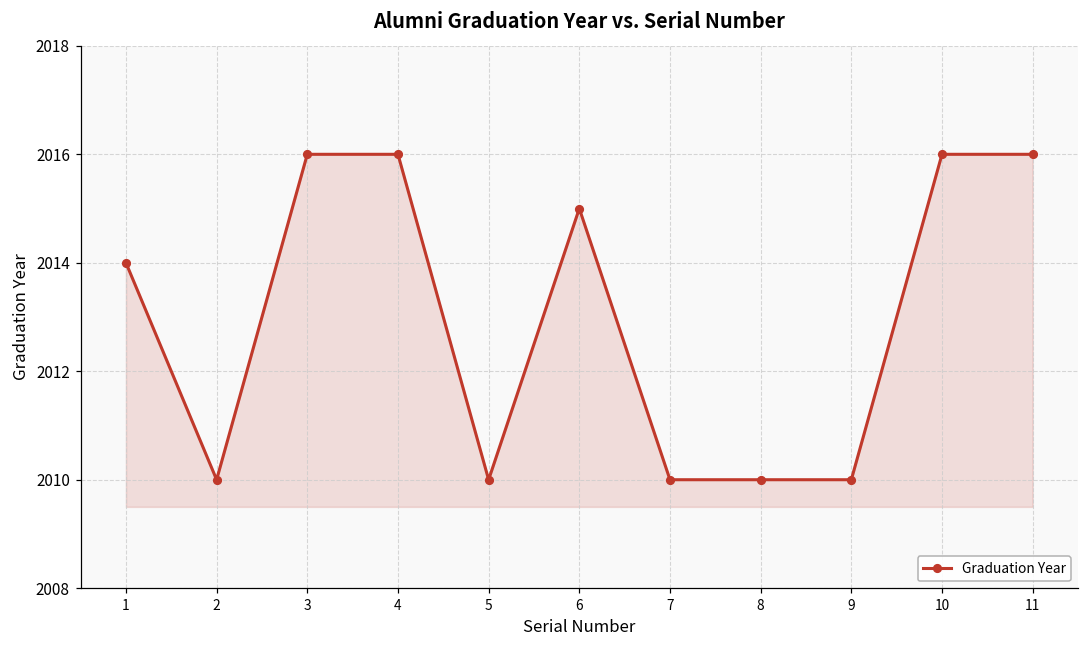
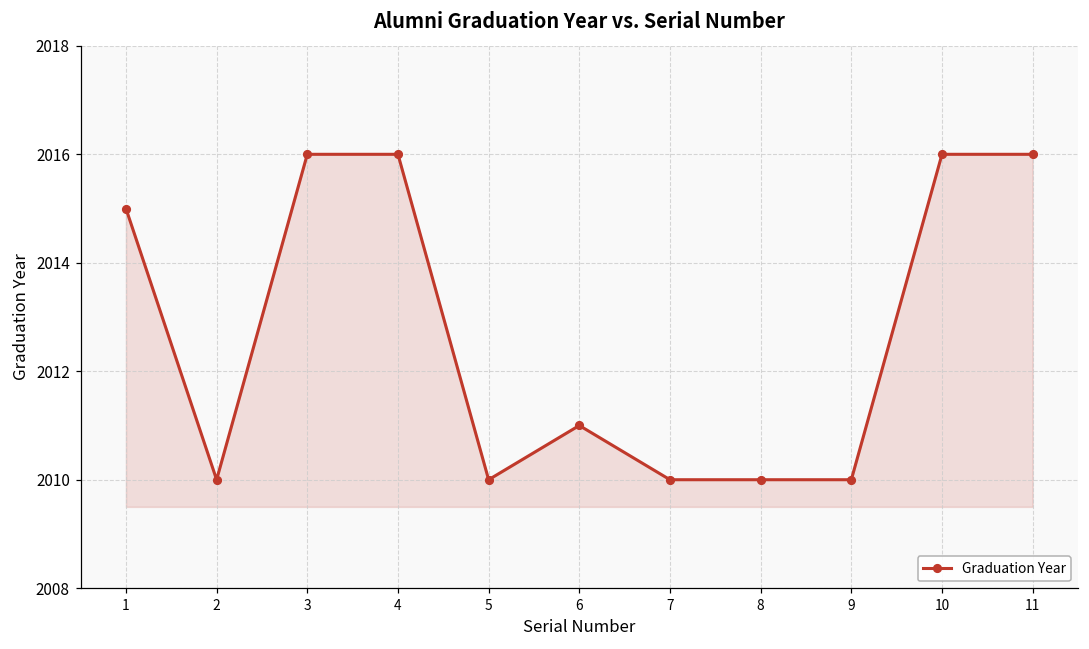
  {
-   "1": 2014,
+   "1": 2015,
    "2": 2010,
    "3": 2016,
    "4": 2016,
    "5": 2010,
-   "6": 2015,
+   "6": 2011,
    "7": 2010,
    "8": 2010,
    "9": 2010,
    "10": 2016,
    "11": 2016
  }
